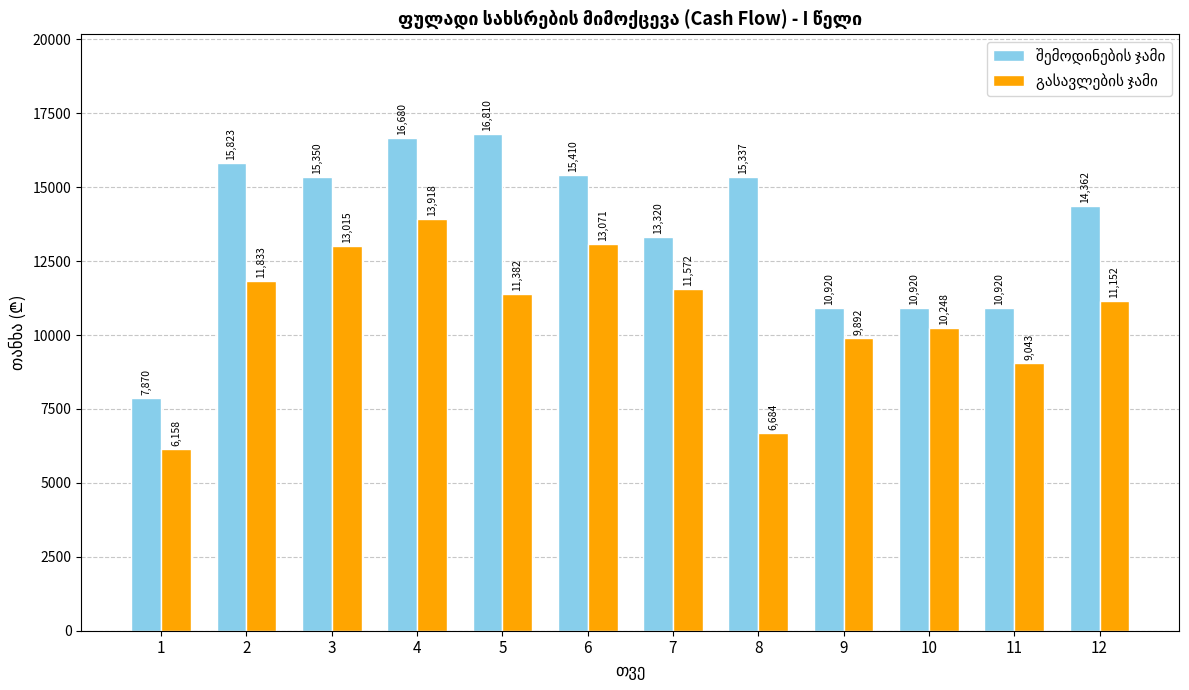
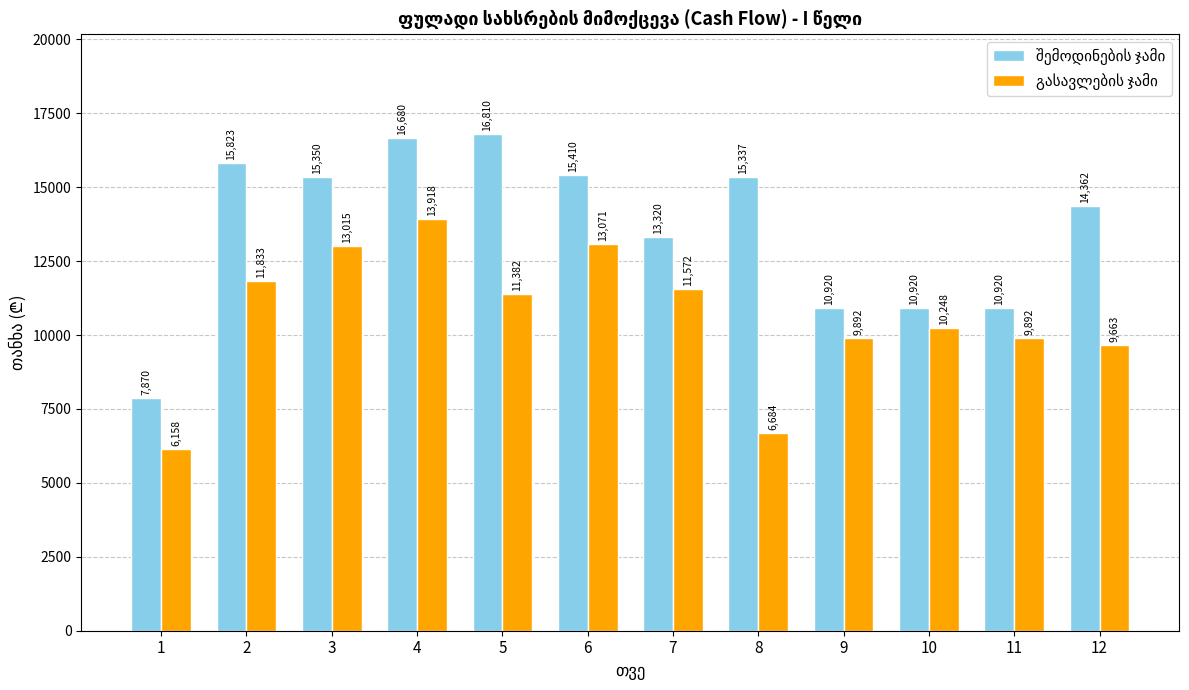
  {
    "შემოდინების ჯამი": {
      "1": "7,870",
      "2": "15,823",
      "3": "15,350",
      "4": "16,680",
      "5": "16,810",
      "6": "15,410",
      "7": "13,320",
      "8": "15,337",
      "9": "10,920",
      "10": "10,920",
      "11": "10,920",
      "12": "14,362"
    },
    "გასავლების ჯამი": {
      "1": "6,158",
      "2": "11,833",
      "3": "13,015",
      "4": "13,918",
      "5": "11,382",
      "6": "13,071",
      "7": "11,572",
      "8": "6,684",
      "9": "9,892",
      "10": "10,248",
-     "11": "9,043",
-     "12": "11,152"
+     "11": "9,892",
+     "12": "9,663"
    }
  }
